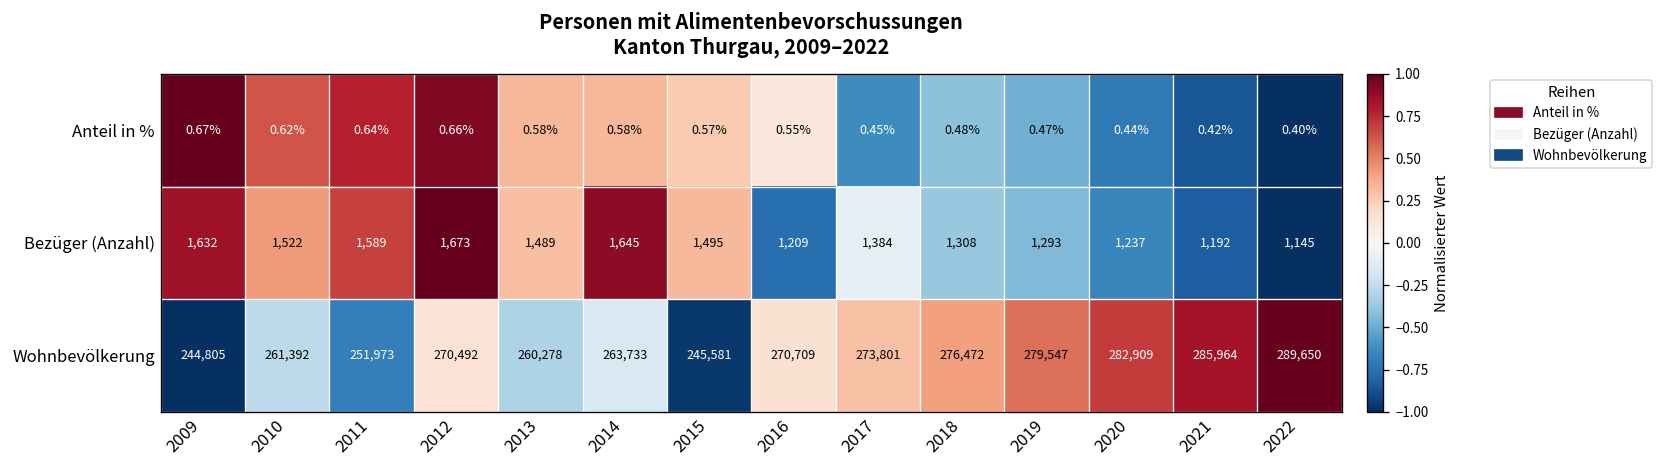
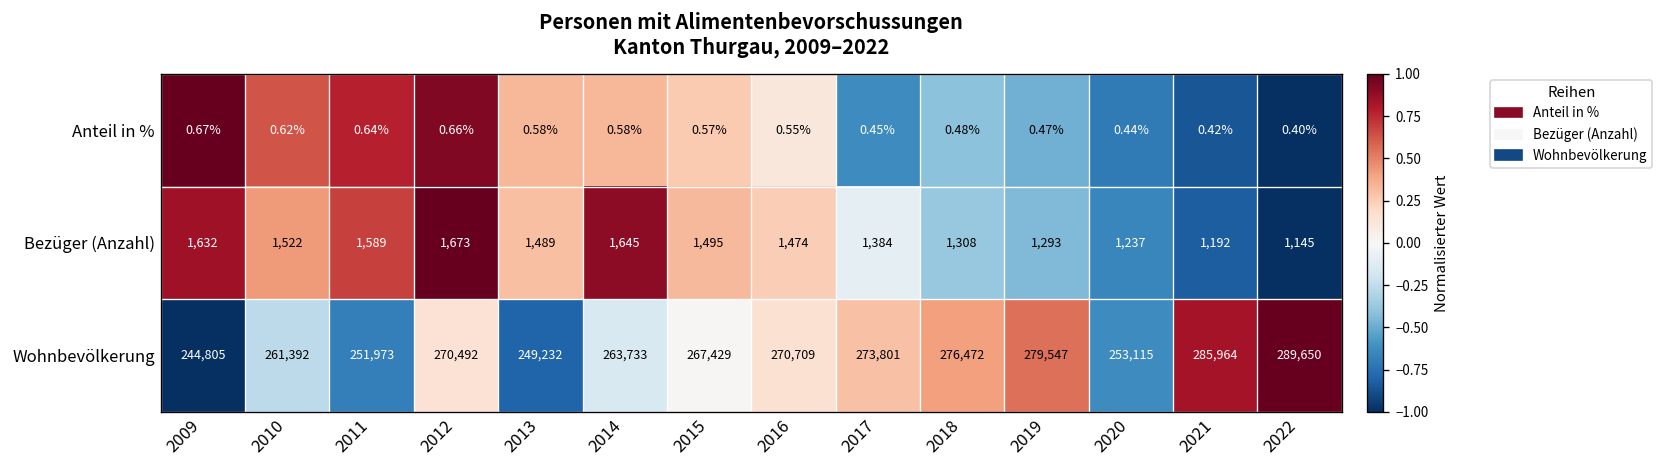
  {
    "Anteil in %": {
      "2009": "0.67%",
      "2010": "0.62%",
      "2011": "0.64%",
      "2012": "0.66%",
      "2013": "0.58%",
      "2014": "0.58%",
      "2015": "0.57%",
      "2016": "0.55%",
      "2017": "0.45%",
      "2018": "0.48%",
      "2019": "0.47%",
      "2020": "0.44%",
      "2021": "0.42%",
      "2022": "0.40%"
    },
    "Bezüger (Anzahl)": {
      "2009": "1,632",
      "2010": "1,522",
      "2011": "1,589",
      "2012": "1,673",
      "2013": "1,489",
      "2014": "1,645",
      "2015": "1,495",
-     "2016": "1,209",
+     "2016": "1,474",
      "2017": "1,384",
      "2018": "1,308",
      "2019": "1,293",
      "2020": "1,237",
      "2021": "1,192",
      "2022": "1,145"
    },
    "Wohnbevölkerung": {
      "2009": "244,805",
      "2010": "261,392",
      "2011": "251,973",
      "2012": "270,492",
-     "2013": "260,278",
+     "2013": "249,232",
      "2014": "263,733",
-     "2015": "245,581",
+     "2015": "267,429",
      "2016": "270,709",
      "2017": "273,801",
      "2018": "276,472",
      "2019": "279,547",
-     "2020": "282,909",
+     "2020": "253,115",
      "2021": "285,964",
      "2022": "289,650"
    }
  }
